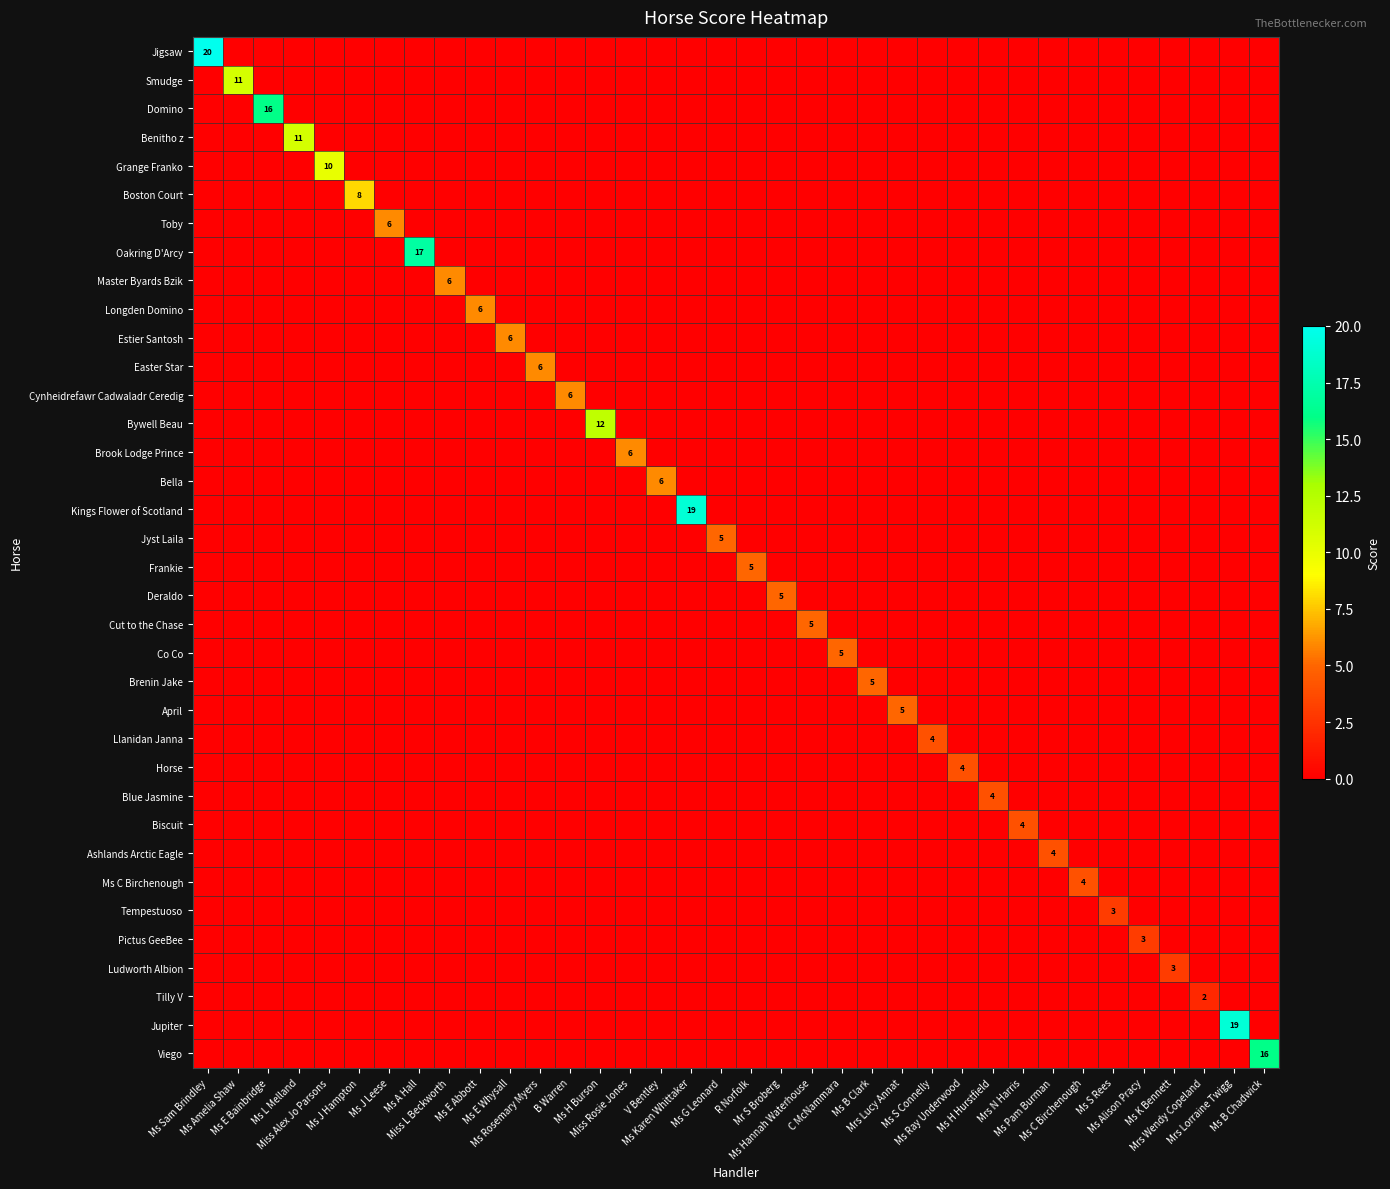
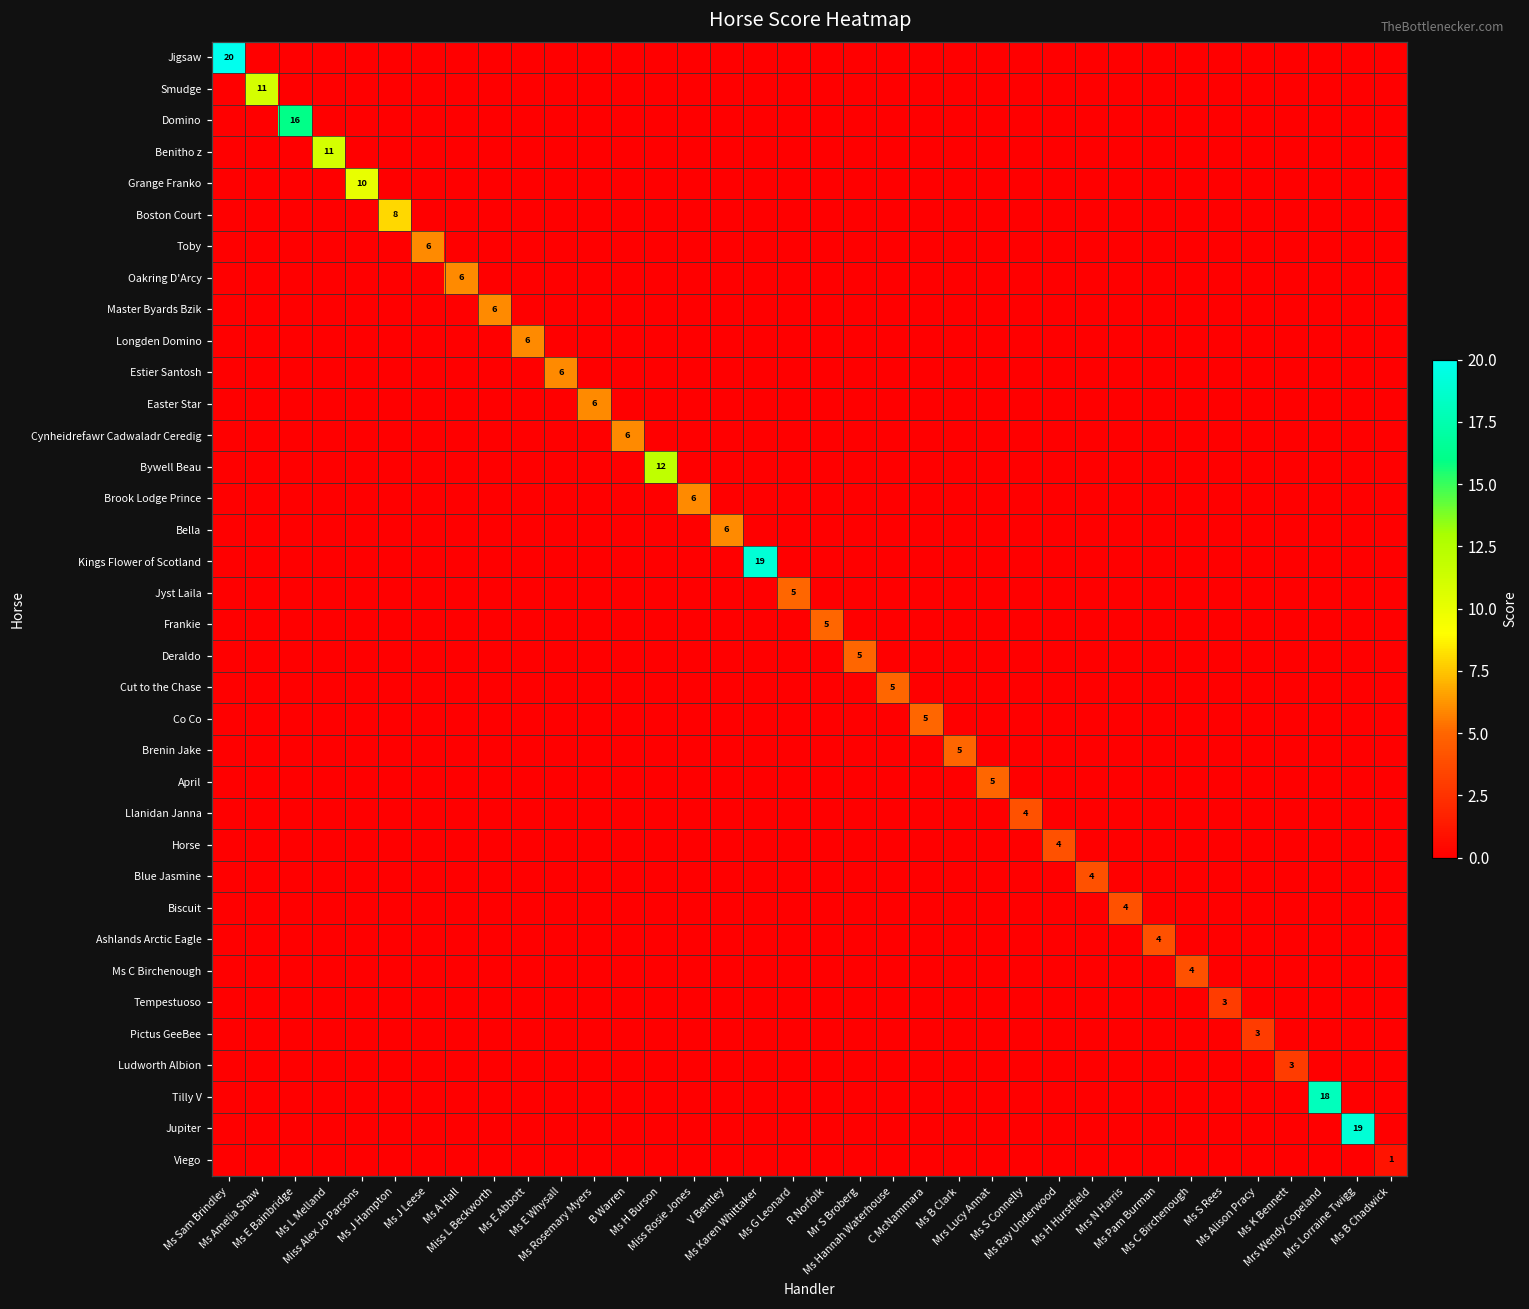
  {
    "Jigsaw": {
      "Ms Sam Brindley": 20
    },
    "Smudge": {
      "Ms Amelia Shaw": 11
    },
    "Domino": {
      "Ms E Bainbridge": 16
    },
    "Benitho z": {
      "Ms L Melland": 11
    },
    "Grange Franko": {
      "Miss Alex Jo Parsons": 10
    },
    "Boston Court": {
      "Ms J Hampton": 8
    },
    "Toby": {
      "Ms J Leese": 6
    },
    "Oakring D'Arcy": {
-     "Ms A Hall": 17
+     "Ms A Hall": 6
    },
    "Master Byards Bzik": {
      "Miss L Beckworth": 6
    },
    "Longden Domino": {
      "Ms E Abbott": 6
    },
    "Estier Santosh": {
      "Ms E Whysall": 6
    },
    "Easter Star": {
      "Ms Rosemary Myers": 6
    },
    "Cynheidrefawr Cadwaladr Ceredig": {
      "B Warren": 6
    },
    "Bywell Beau": {
      "Ms H Burson": 12
    },
    "Brook Lodge Prince": {
      "Miss Rosie Jones": 6
    },
    "Bella": {
      "V Bentley": 6
    },
    "Kings Flower of Scotland": {
      "Ms Karen Whittaker": 19
    },
    "Jyst Laila": {
      "Ms G Leonard": 5
    },
    "Frankie": {
      "R Norfolk": 5
    },
    "Deraldo": {
      "Mr S Broberg": 5
    },
    "Cut to the Chase": {
      "Ms Hannah Waterhouse": 5
    },
    "Co Co": {
      "C McNammara": 5
    },
    "Brenin Jake": {
      "Ms B Clark": 5
    },
    "April": {
      "Mrs Lucy Annat": 5
    },
    "Llanidan Janna": {
      "Ms S Connelly": 4
    },
    "Horse": {
      "Ms Ray Underwood": 4
    },
    "Blue Jasmine": {
      "Ms H Hurstfield": 4
    },
    "Biscuit": {
      "Mrs N Harris": 4
    },
    "Ashlands Arctic Eagle": {
      "Ms Pam Burman": 4
    },
    "Ms C Birchenough": {
      "Ms C Birchenough": 4
    },
    "Tempestuoso": {
      "Ms S Rees": 3
    },
    "Pictus GeeBee": {
      "Ms Alison Pracy": 3
    },
    "Ludworth Albion": {
      "Ms K Bennett": 3
    },
    "Tilly V": {
-     "Mrs Wendy Copeland": 2
+     "Mrs Wendy Copeland": 18
    },
    "Jupiter": {
      "Mrs Lorraine Twigg": 19
    },
    "Viego": {
-     "Ms B Chadwick": 16
+     "Ms B Chadwick": 1
    }
  }
